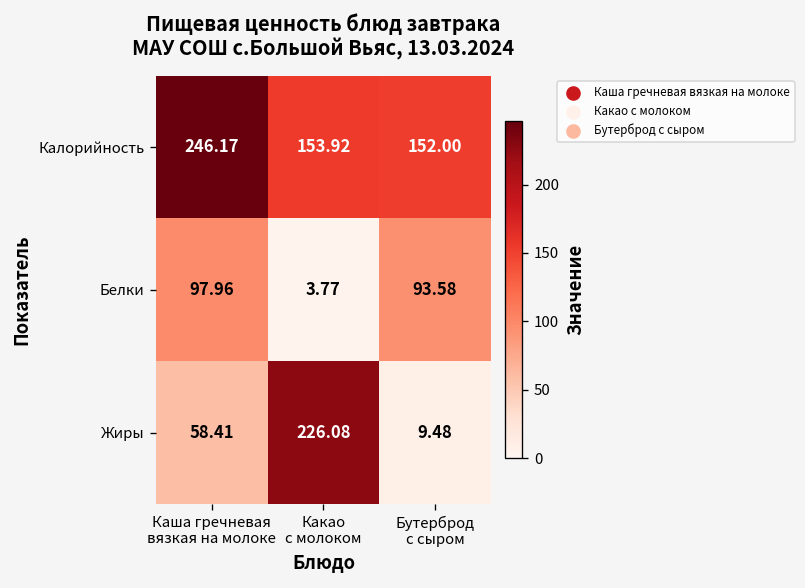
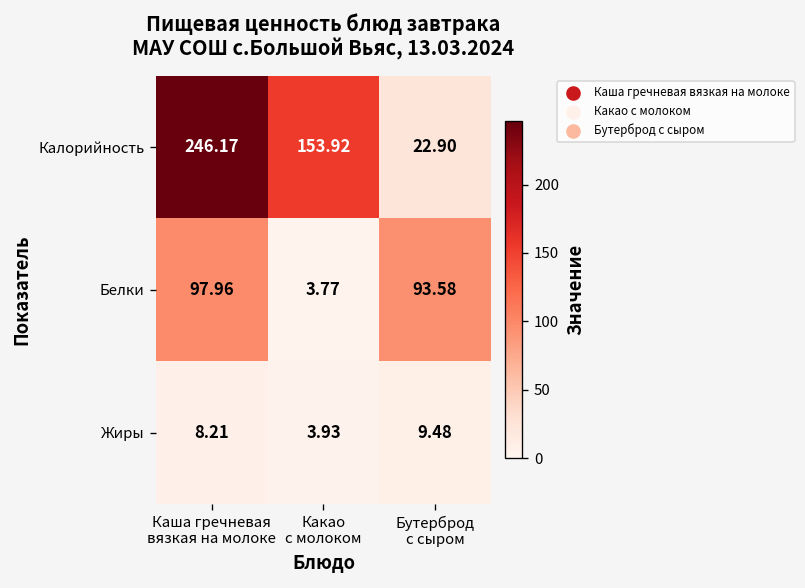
  {
    "Калорийность": {
      "Каша гречневая вязкая на молоке": 246.17,
      "Какао с молоком": 153.92,
-     "Бутерброд с сыром": 152.00
+     "Бутерброд с сыром": 22.90
    },
    "Белки": {
      "Каша гречневая вязкая на молоке": 97.96,
      "Какао с молоком": 3.77,
      "Бутерброд с сыром": 93.58
    },
    "Жиры": {
-     "Каша гречневая вязкая на молоке": 58.41,
-     "Какао с молоком": 226.08,
+     "Каша гречневая вязкая на молоке": 8.21,
+     "Какао с молоком": 3.93,
      "Бутерброд с сыром": 9.48
    }
  }
